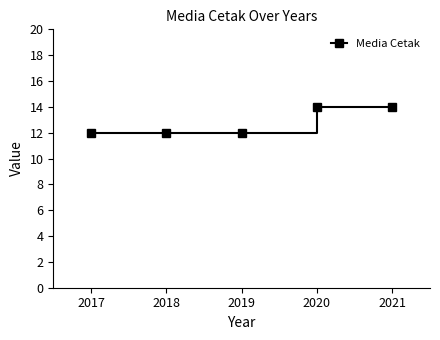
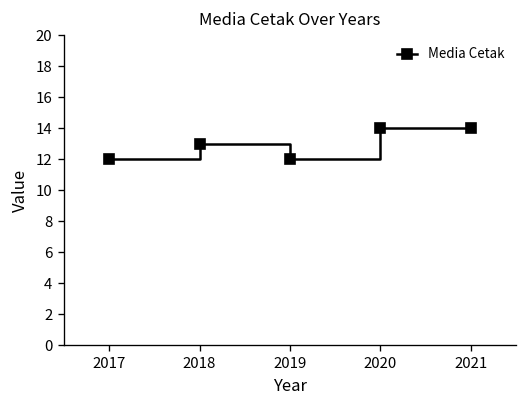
  {
    "2017": 12,
-   "2018": 12,
+   "2018": 13,
    "2019": 12,
    "2020": 14,
    "2021": 14
  }
